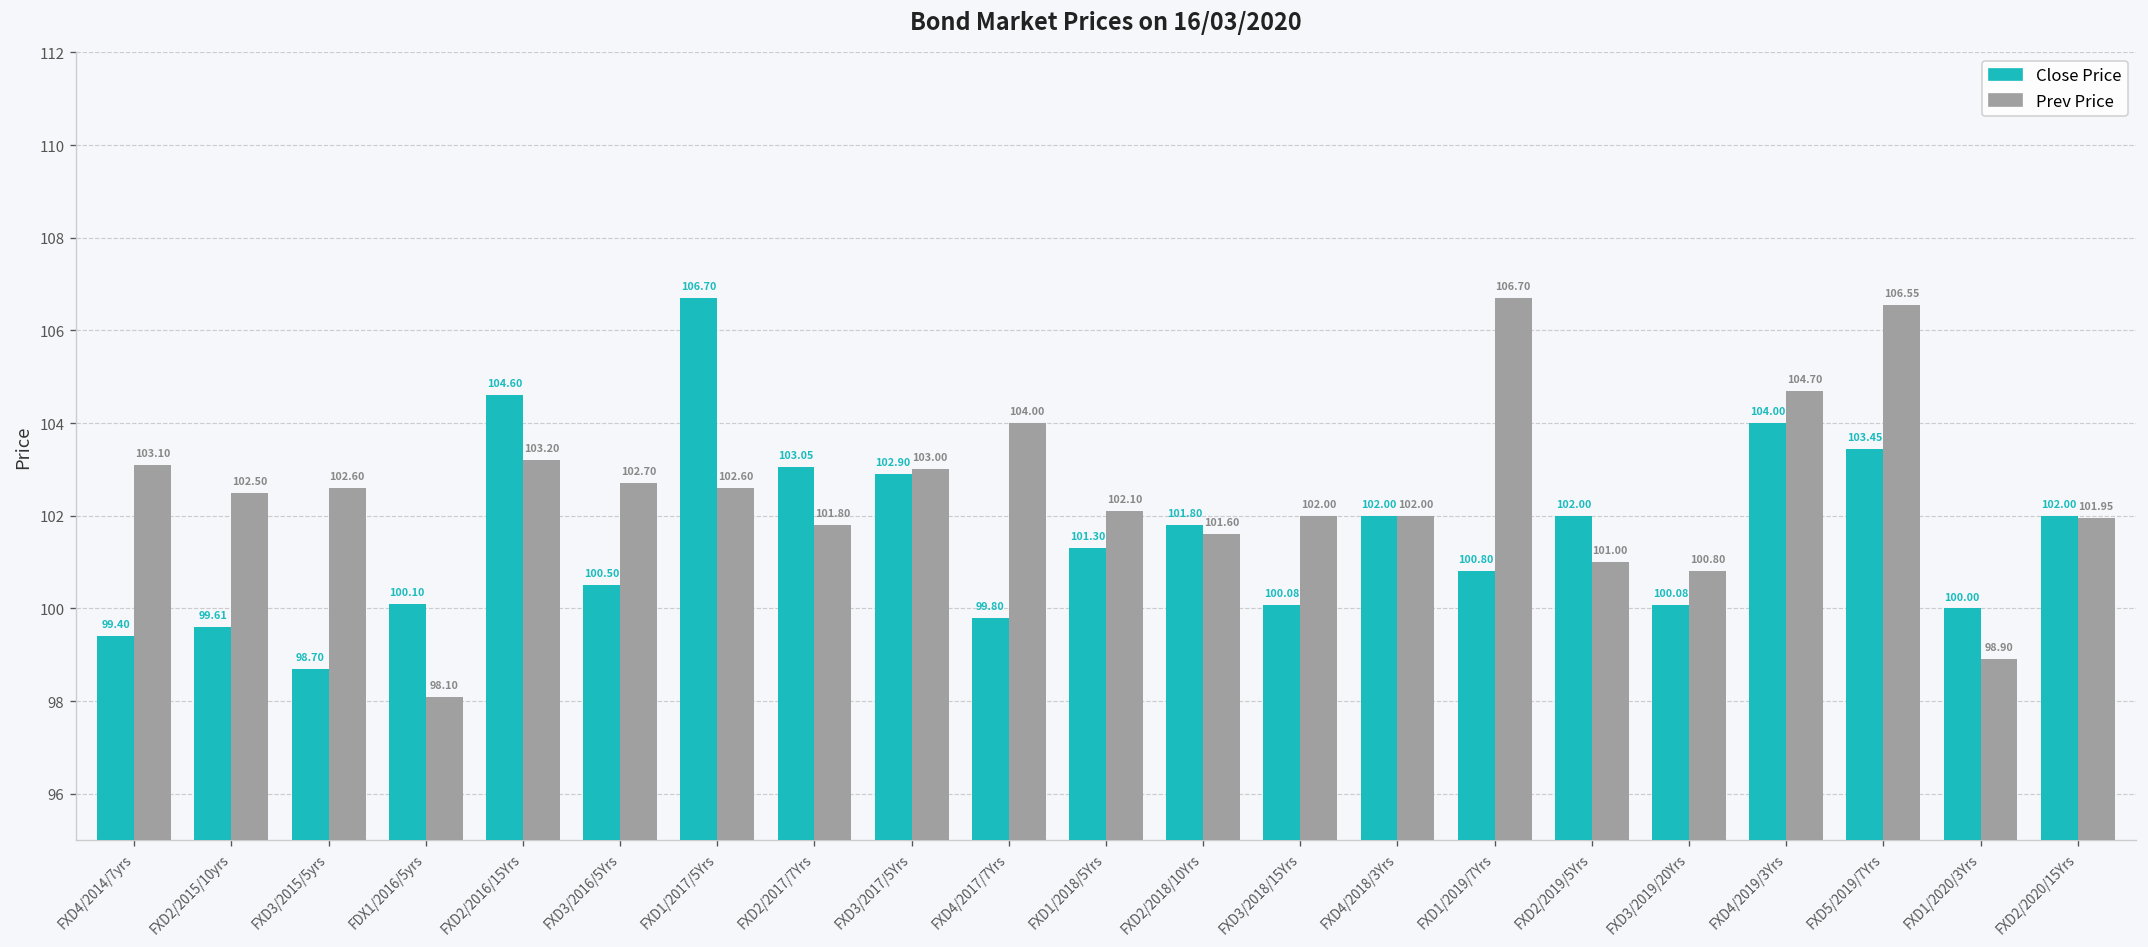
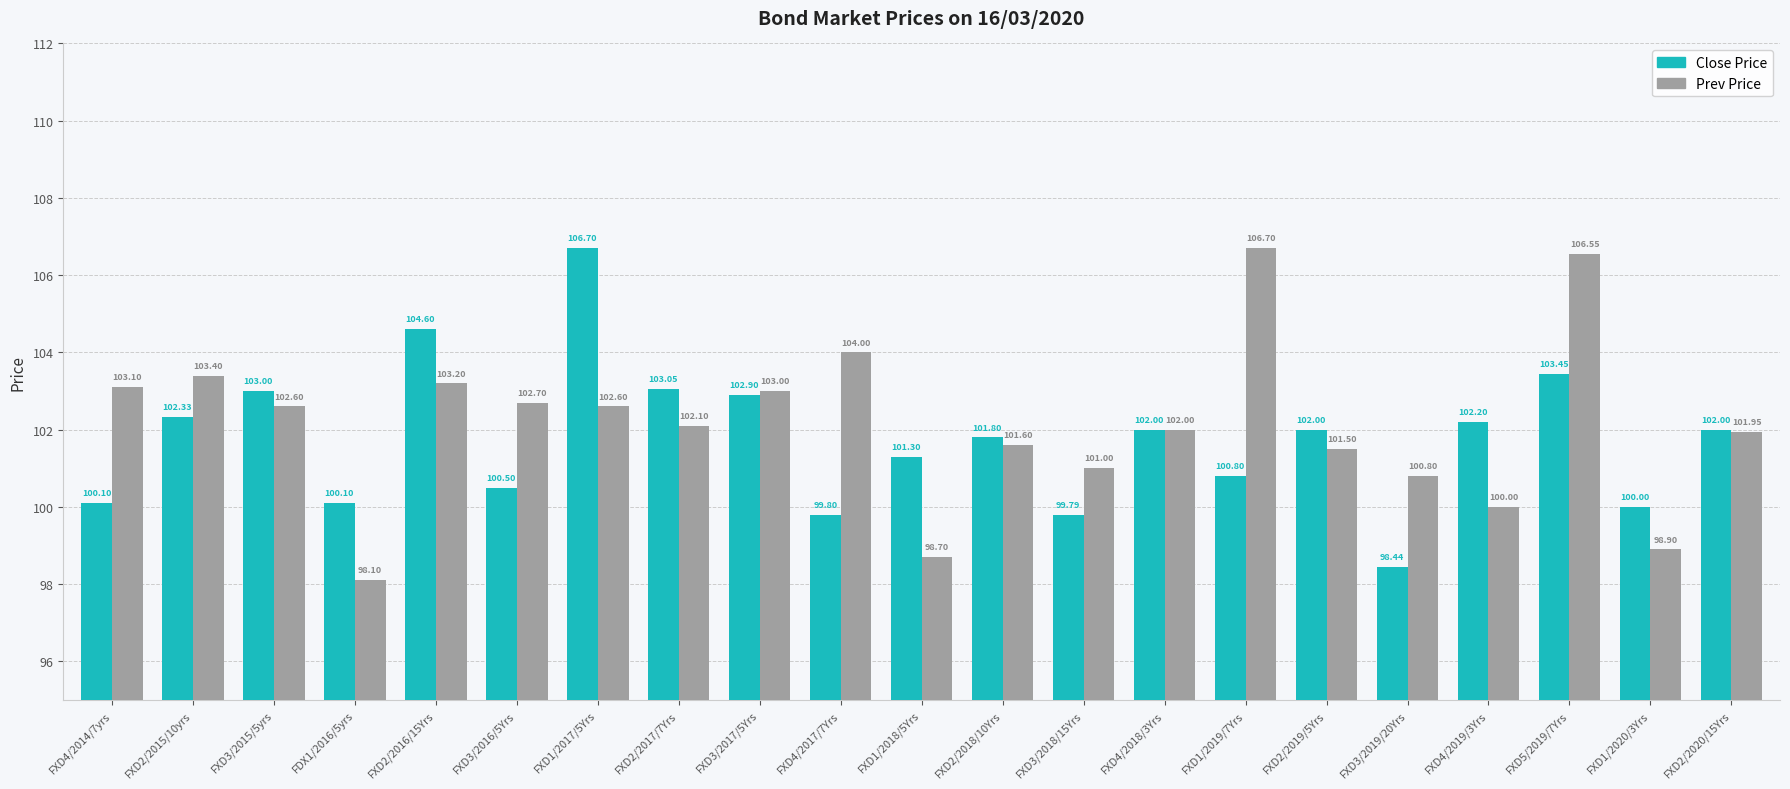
  {
    "Close Price": {
-     "FXD4/2014/7yrs": 99.40,
-     "FXD2/2015/10yrs": 99.61,
-     "FXD3/2015/5yrs": 98.70,
+     "FXD4/2014/7yrs": 100.10,
+     "FXD2/2015/10yrs": 102.33,
+     "FXD3/2015/5yrs": 103.00,
      "FDX1/2016/5yrs": 100.10,
      "FXD2/2016/15Yrs": 104.60,
      "FXD3/2016/5Yrs": 100.50,
      "FXD1/2017/5Yrs": 106.70,
      "FXD2/2017/7Yrs": 103.05,
      "FXD3/2017/5Yrs": 102.90,
      "FXD4/2017/7Yrs": 99.80,
      "FXD1/2018/5Yrs": 101.30,
      "FXD2/2018/10Yrs": 101.80,
-     "FXD3/2018/15Yrs": 100.08,
+     "FXD3/2018/15Yrs": 99.79,
      "FXD4/2018/3Yrs": 102.00,
      "FXD1/2019/7Yrs": 100.80,
      "FXD2/2019/5Yrs": 102.00,
-     "FXD3/2019/20Yrs": 100.08,
-     "FXD4/2019/3Yrs": 104.00,
+     "FXD3/2019/20Yrs": 98.44,
+     "FXD4/2019/3Yrs": 102.20,
      "FXD5/2019/7Yrs": 103.45,
      "FXD1/2020/3Yrs": 100.00,
      "FXD2/2020/15Yrs": 102.00
    },
    "Prev Price": {
      "FXD4/2014/7yrs": 103.10,
-     "FXD2/2015/10yrs": 102.50,
+     "FXD2/2015/10yrs": 103.40,
      "FXD3/2015/5yrs": 102.60,
      "FDX1/2016/5yrs": 98.10,
      "FXD2/2016/15Yrs": 103.20,
      "FXD3/2016/5Yrs": 102.70,
      "FXD1/2017/5Yrs": 102.60,
-     "FXD2/2017/7Yrs": 101.80,
+     "FXD2/2017/7Yrs": 102.10,
      "FXD3/2017/5Yrs": 103.00,
      "FXD4/2017/7Yrs": 104.00,
-     "FXD1/2018/5Yrs": 102.10,
+     "FXD1/2018/5Yrs": 98.70,
      "FXD2/2018/10Yrs": 101.60,
-     "FXD3/2018/15Yrs": 102.00,
+     "FXD3/2018/15Yrs": 101.00,
      "FXD4/2018/3Yrs": 102.00,
      "FXD1/2019/7Yrs": 106.70,
-     "FXD2/2019/5Yrs": 101.00,
+     "FXD2/2019/5Yrs": 101.50,
      "FXD3/2019/20Yrs": 100.80,
-     "FXD4/2019/3Yrs": 104.70,
+     "FXD4/2019/3Yrs": 100.00,
      "FXD5/2019/7Yrs": 106.55,
      "FXD1/2020/3Yrs": 98.90,
      "FXD2/2020/15Yrs": 101.95
    }
  }
